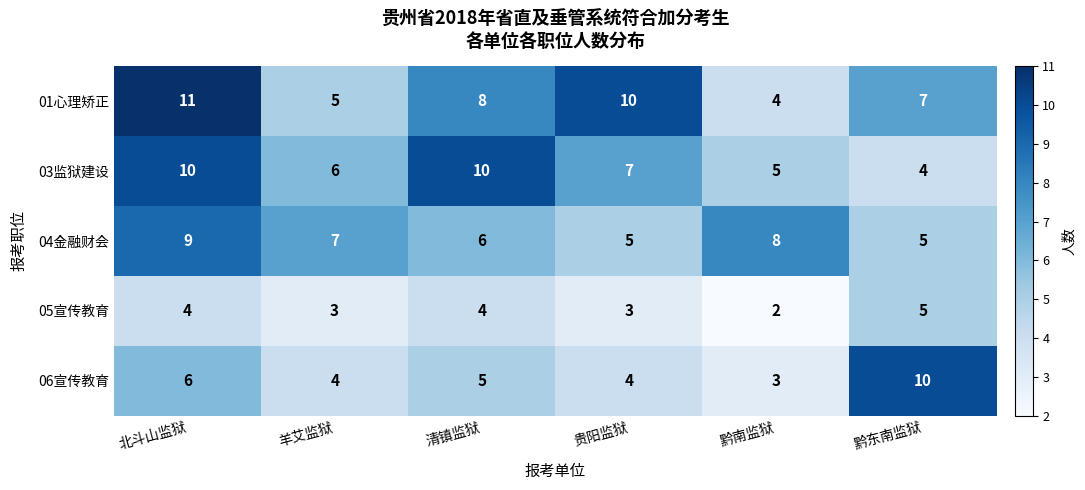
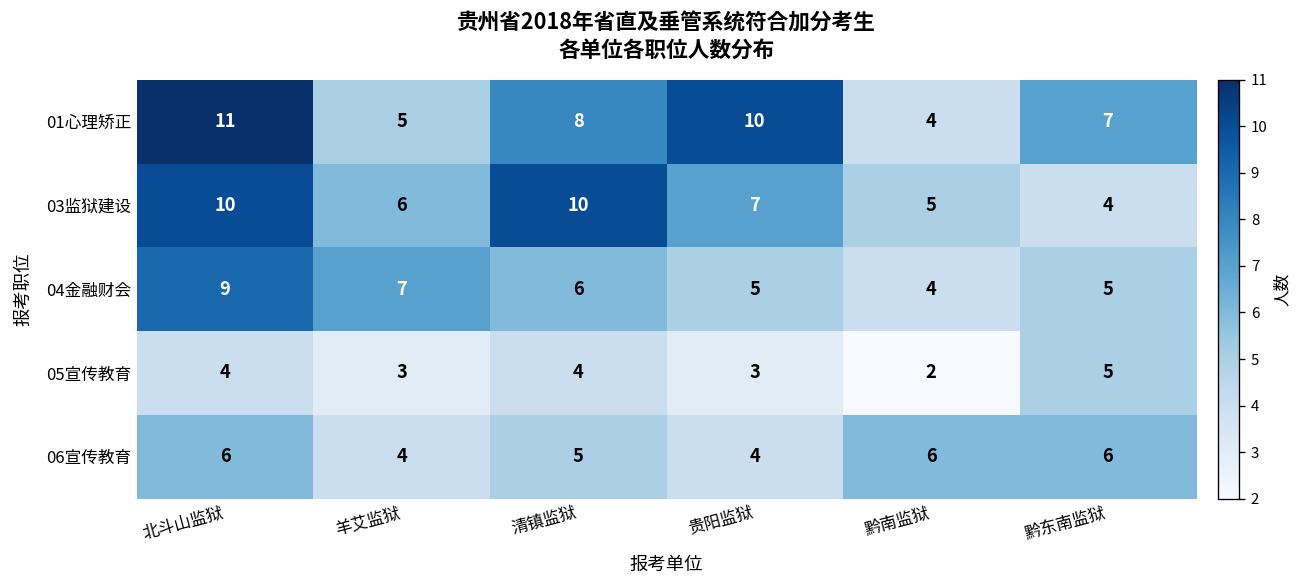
  {
    "01心理矫正": {
      "北斗山监狱": 11,
      "羊艾监狱": 5,
      "清镇监狱": 8,
      "贵阳监狱": 10,
      "黔南监狱": 4,
      "黔东南监狱": 7
    },
    "03监狱建设": {
      "北斗山监狱": 10,
      "羊艾监狱": 6,
      "清镇监狱": 10,
      "贵阳监狱": 7,
      "黔南监狱": 5,
      "黔东南监狱": 4
    },
    "04金融财会": {
      "北斗山监狱": 9,
      "羊艾监狱": 7,
      "清镇监狱": 6,
      "贵阳监狱": 5,
-     "黔南监狱": 8,
+     "黔南监狱": 4,
      "黔东南监狱": 5
    },
    "05宣传教育": {
      "北斗山监狱": 4,
      "羊艾监狱": 3,
      "清镇监狱": 4,
      "贵阳监狱": 3,
      "黔南监狱": 2,
      "黔东南监狱": 5
    },
    "06宣传教育": {
      "北斗山监狱": 6,
      "羊艾监狱": 4,
      "清镇监狱": 5,
      "贵阳监狱": 4,
-     "黔南监狱": 3,
-     "黔东南监狱": 10
+     "黔南监狱": 6,
+     "黔东南监狱": 6
    }
  }
